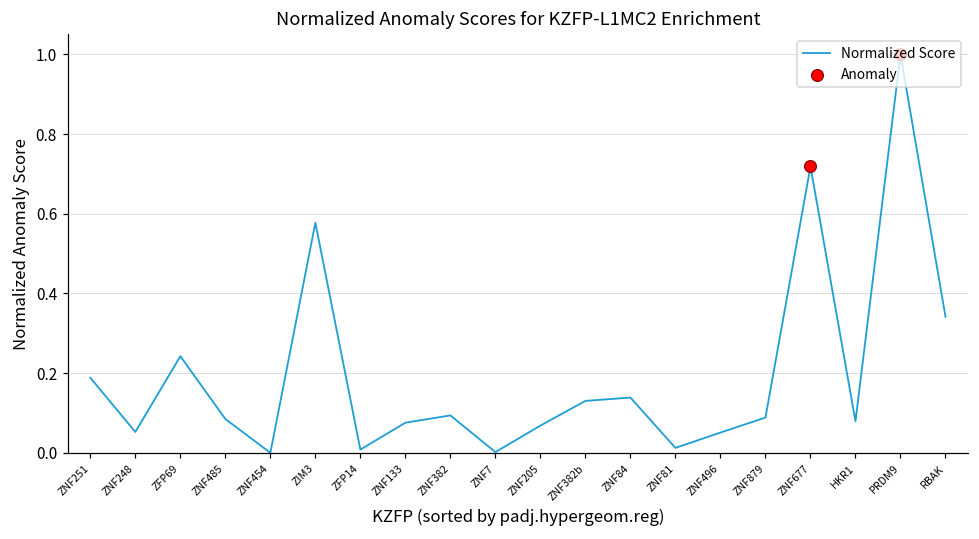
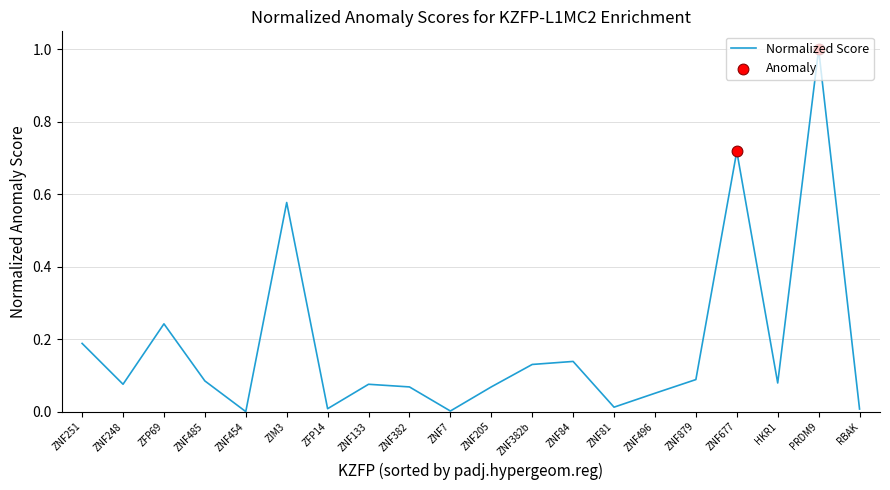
  {
    "Normalized Score": {
      "ZNF251": 0.19,
-     "ZNF248": 0.05,
+     "ZNF248": 0.08,
      "ZFP69": 0.24,
      "ZNF485": 0.08,
      "ZNF454": 0.00,
      "ZIM3": 0.58,
      "ZFP14": 0.01,
      "ZNF133": 0.08,
-     "ZNF382": 0.09,
+     "ZNF382": 0.07,
      "ZNF7": 0.00,
      "ZNF205": 0.07,
      "ZNF382b": 0.13,
      "ZNF84": 0.14,
      "ZNF81": 0.01,
      "ZNF496": 0.05,
      "ZNF879": 0.09,
      "HKR1": 0.08,
-     "RBAK": 0.34
+     "RBAK": 0.01
    }
  }
